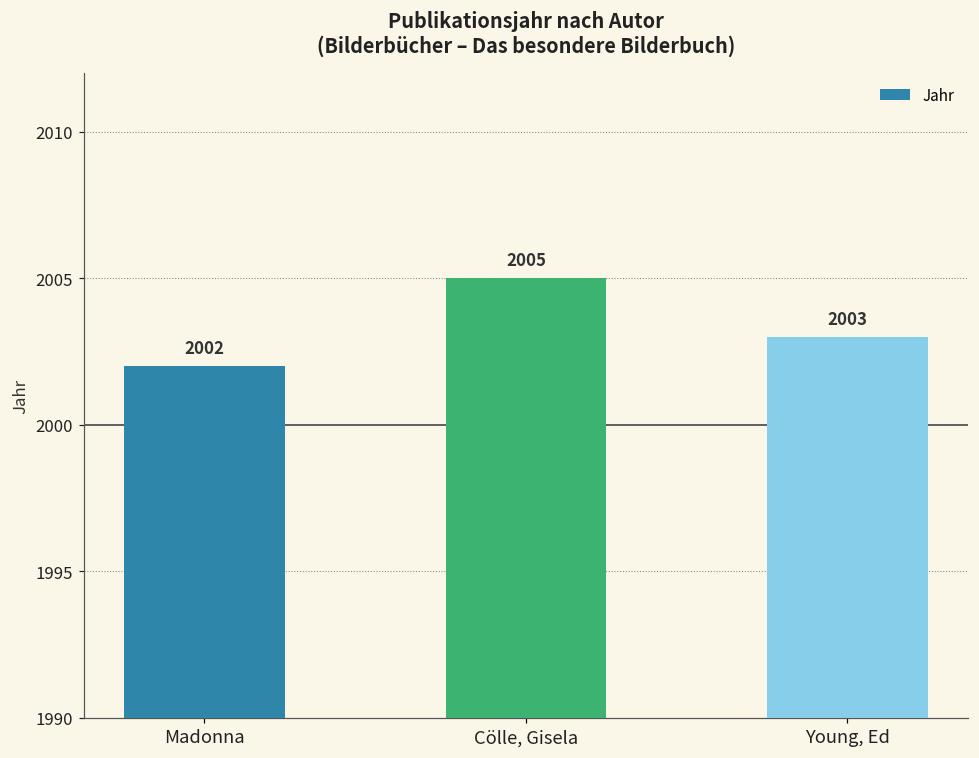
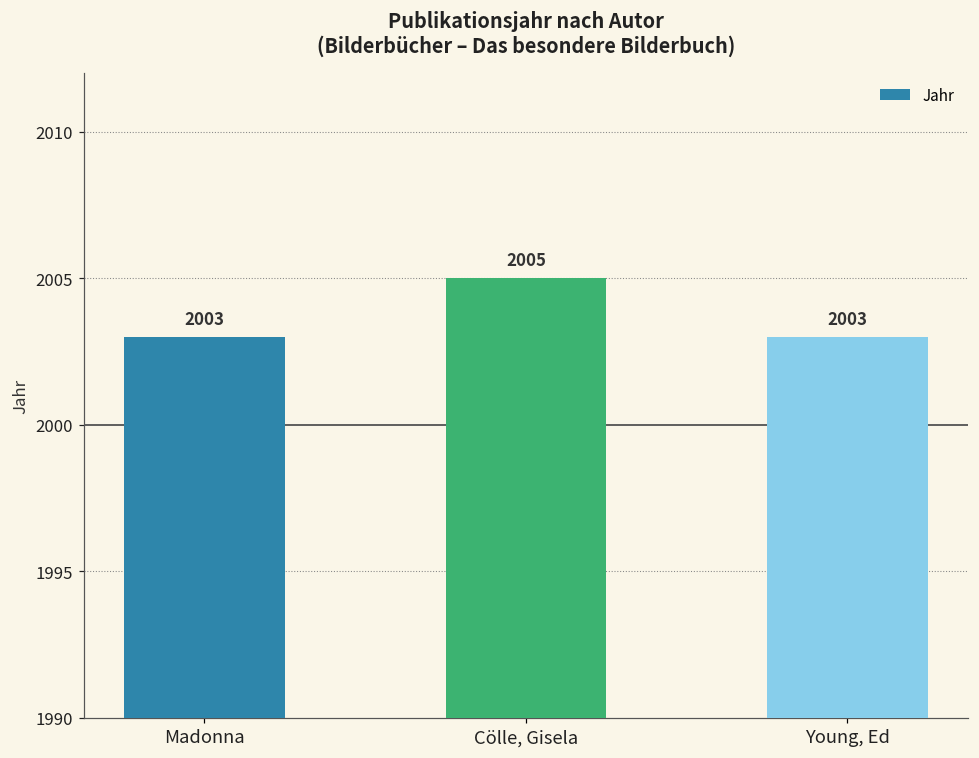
  {
-   "Madonna": 2002,
+   "Madonna": 2003,
    "Cölle, Gisela": 2005,
    "Young, Ed": 2003
  }
